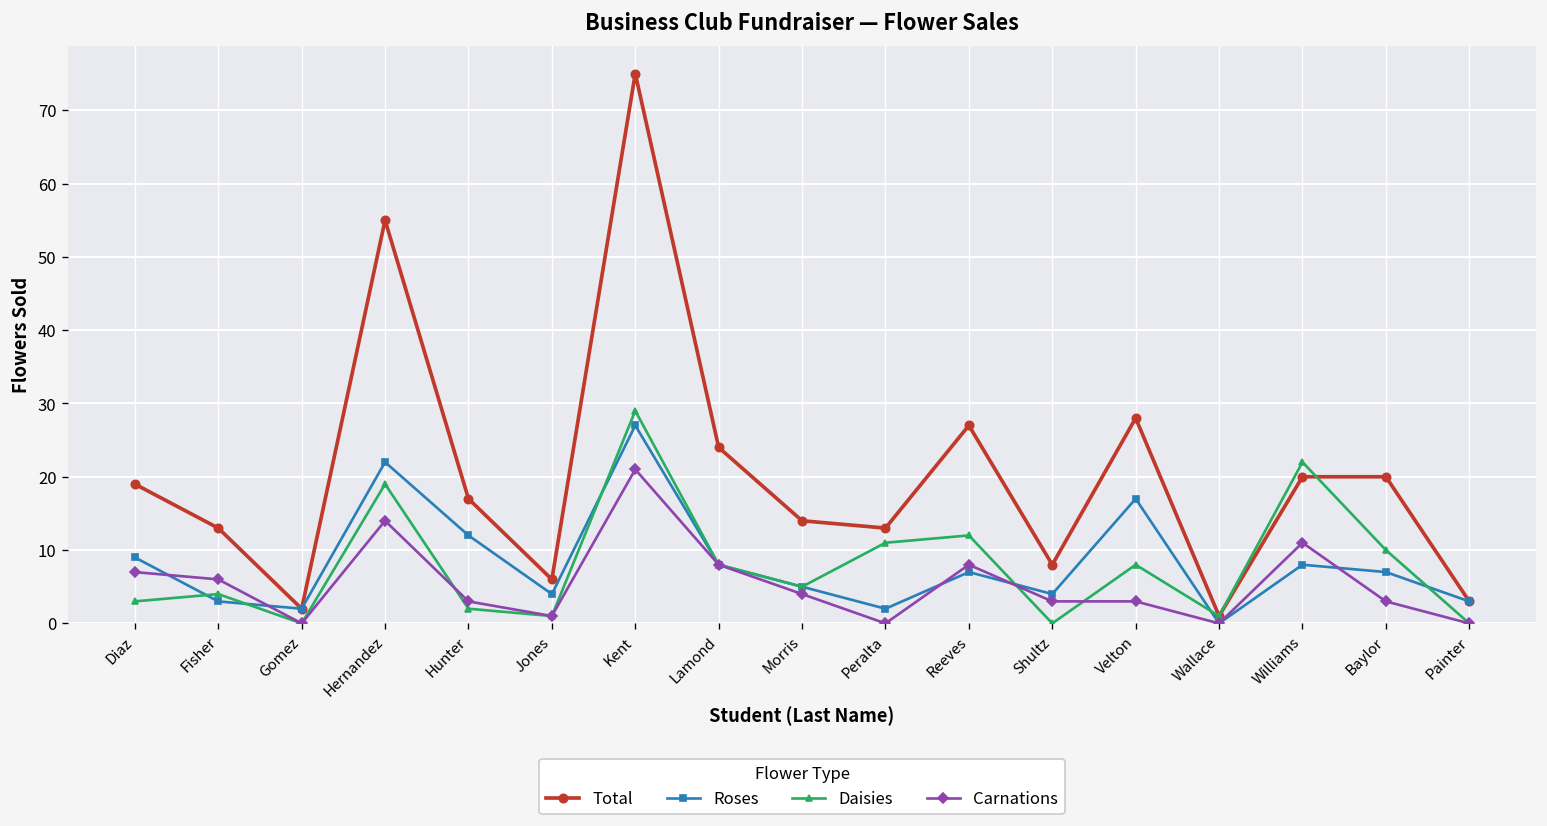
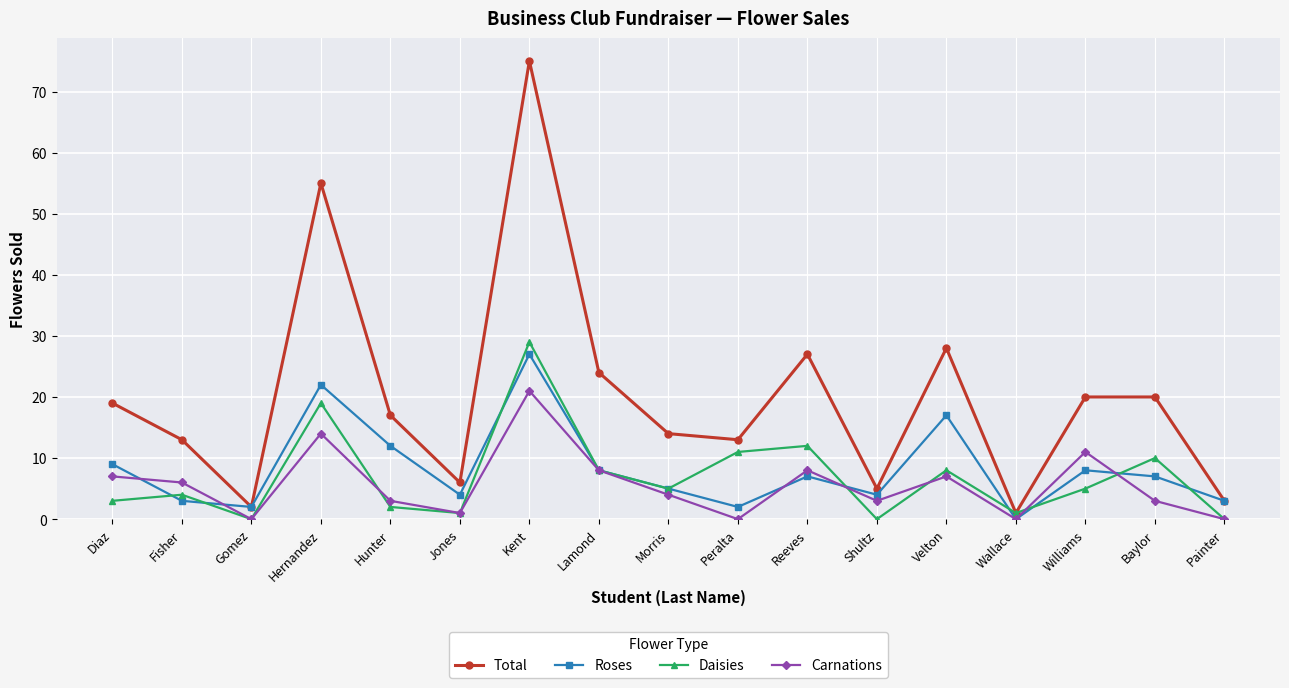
  {
    "Total": {
      "Diaz": 19,
      "Fisher": 13,
      "Hernandez": 55,
      "Hunter": 17,
      "Jones": 6,
      "Kent": 75,
      "Lamond": 24,
      "Morris": 14,
      "Peralta": 13,
      "Reeves": 27,
-     "Shultz": 8,
+     "Shultz": 5,
      "Velton": 28,
      "Williams": 20,
      "Baylor": 20
    },
    "Roses": {
      "Diaz": 9,
      "Fisher": 3,
      "Hernandez": 22,
      "Hunter": 12,
      "Jones": 4,
      "Kent": 27,
      "Peralta": 2,
      "Reeves": 7,
      "Shultz": 4,
      "Velton": 17,
      "Williams": 8,
      "Baylor": 7
    },
    "Daisies": {
      "Diaz": 3,
      "Fisher": 4,
      "Hernandez": 19,
      "Hunter": 2,
      "Kent": 29,
      "Peralta": 11,
      "Reeves": 12,
      "Shultz": 0,
      "Velton": 8,
-     "Williams": 22,
+     "Williams": 5,
      "Baylor": 10
    },
    "Carnations": {
      "Diaz": 7,
      "Fisher": 6,
      "Hernandez": 14,
      "Hunter": 3,
      "Kent": 21,
      "Morris": 4,
      "Peralta": 0,
      "Reeves": 8,
      "Shultz": 3,
-     "Velton": 3,
+     "Velton": 7,
      "Williams": 11,
      "Baylor": 3
    }
  }
